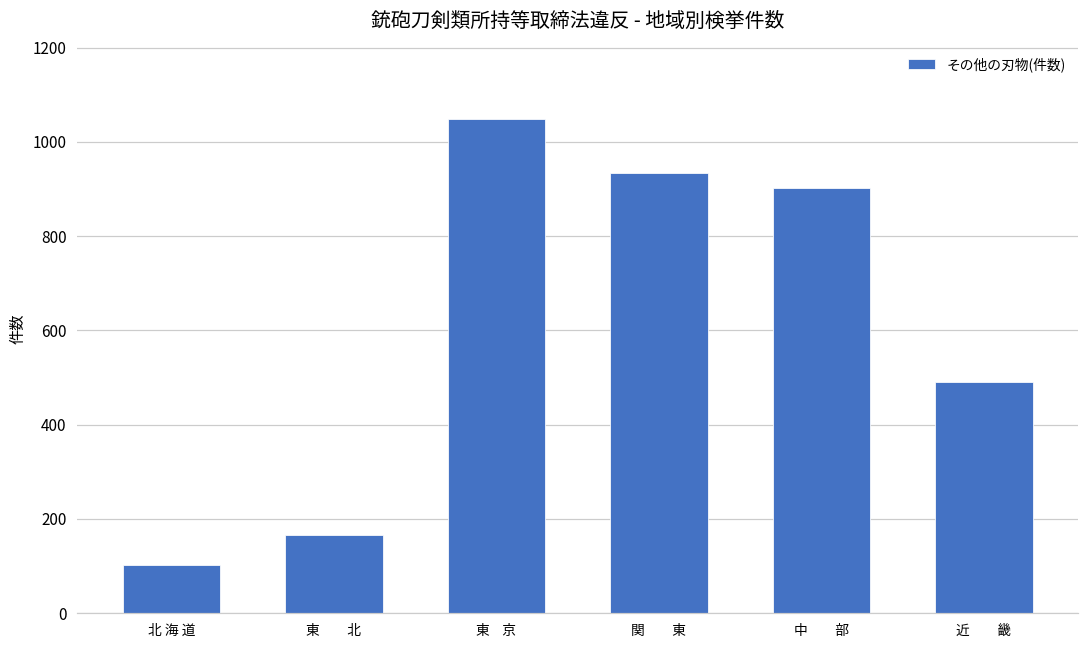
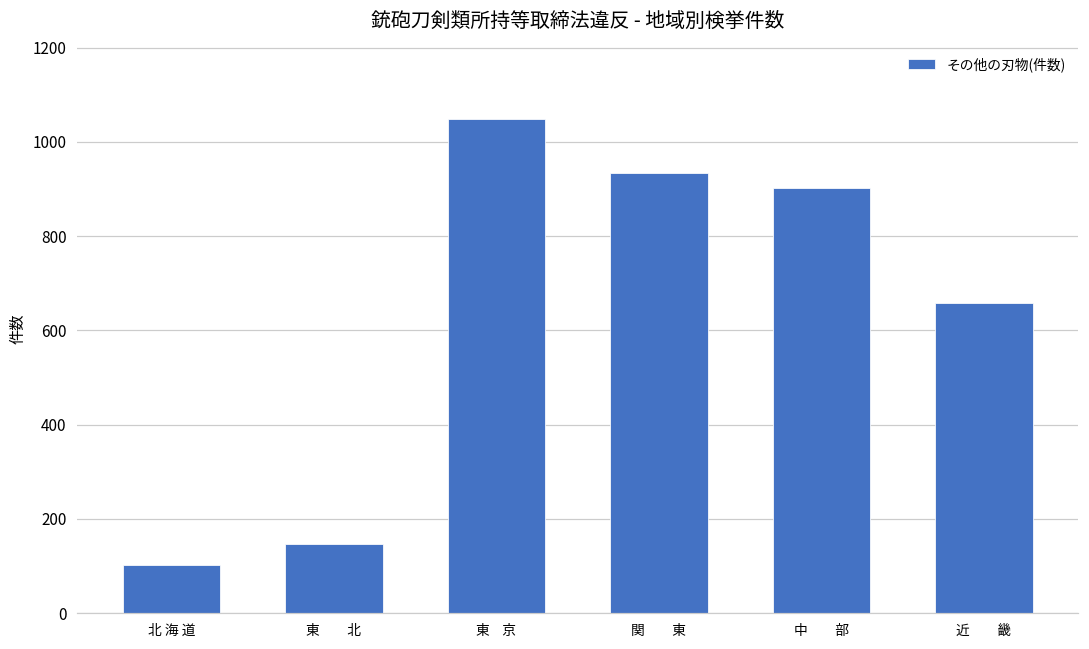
  {
    "北 海 道": 100,
-   "東 北": 170,
+   "東 北": 150,
    "東 京": 1050,
    "関 東": 930,
    "中 部": 900,
-   "近 畿": 490
+   "近 畿": 660
  }
